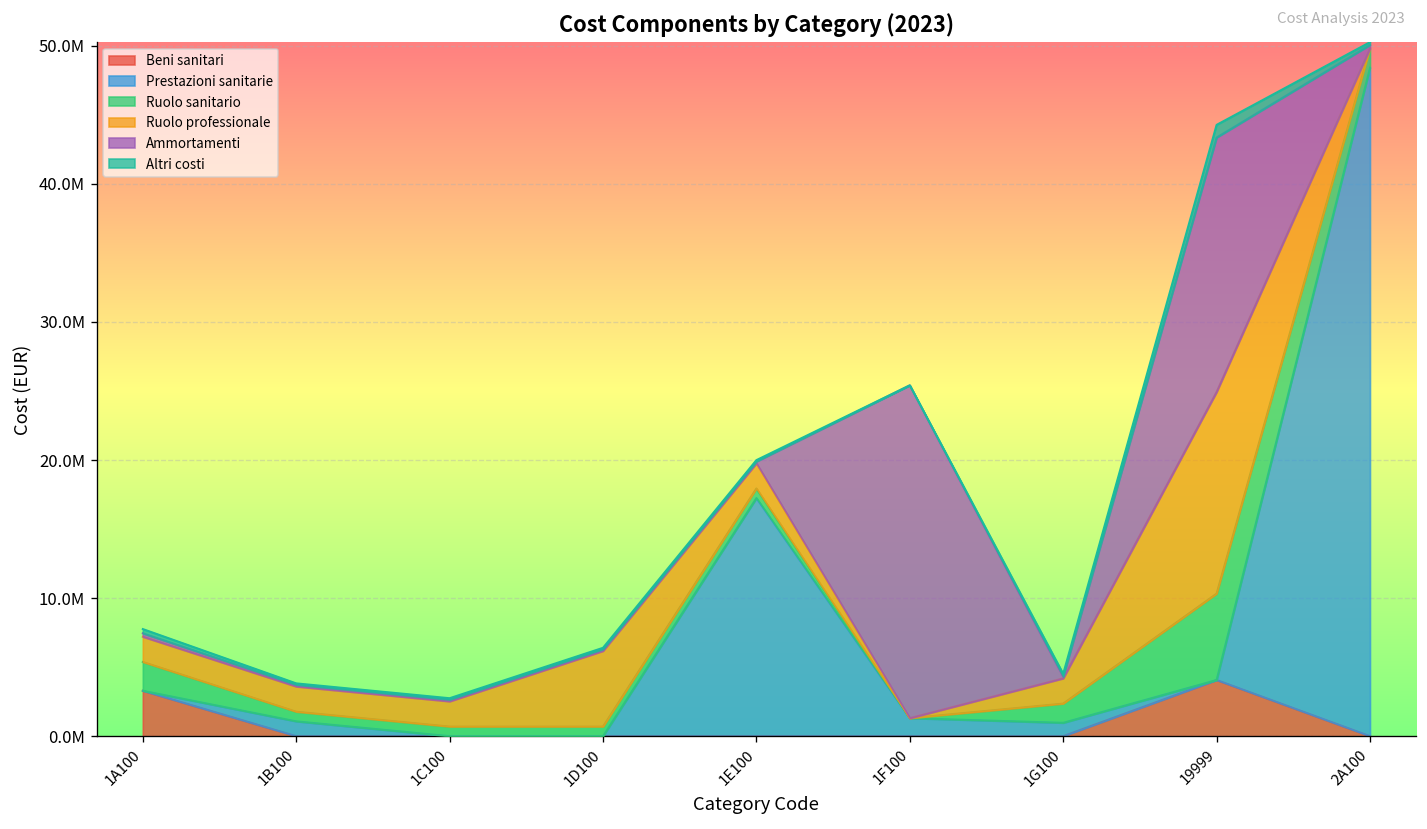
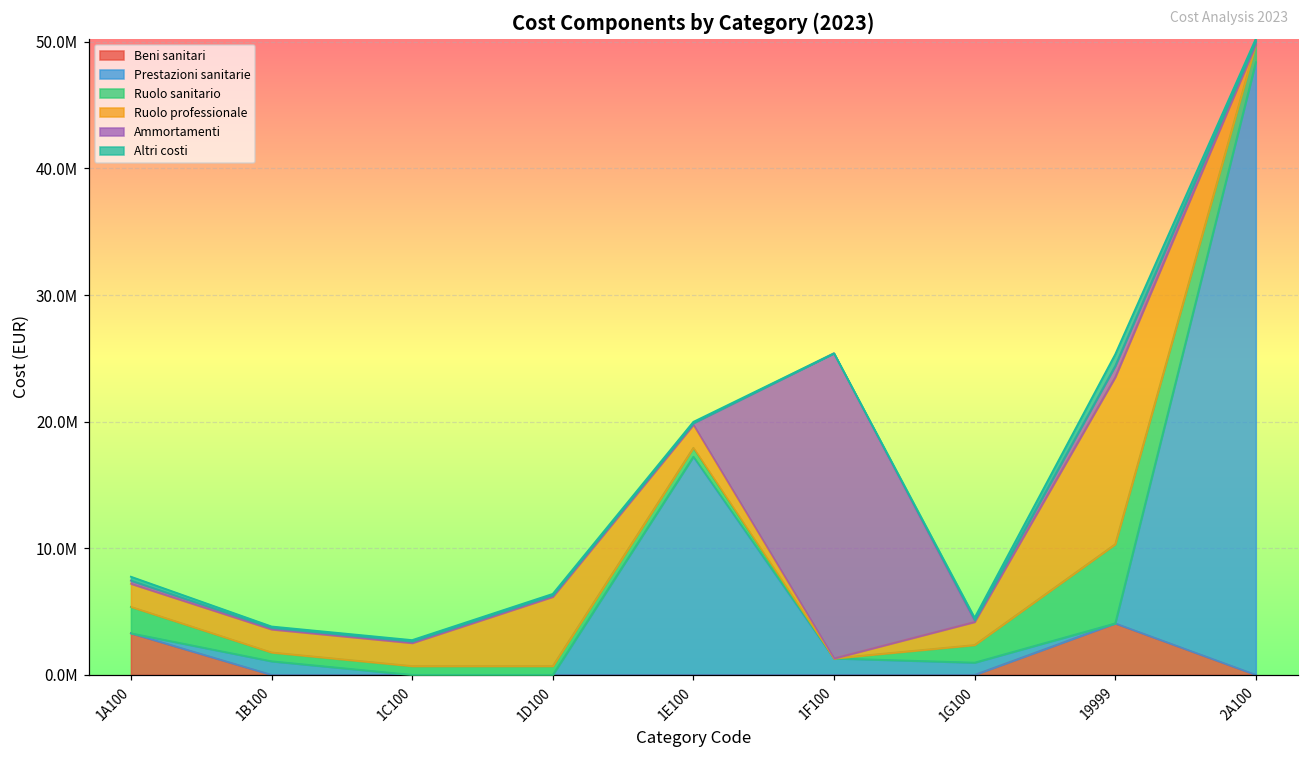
  {
    "Beni sanitari": {
      "1B100": 0,
      "1E100": 0,
      "1F100": 0,
      "1G100": 0,
      "2A100": 0
    },
    "Prestazioni sanitarie": {
      "1B100": 1100000,
      "1E100": 17200000,
      "1G100": 1000000,
      "2A100": 48400000
    },
    "Ruolo professionale": {
      "1A100": 1800000,
-     "19999": 14600000
+     "19999": 13200000
    },
    "Ammortamenti": {
      "1A100": 300000,
-     "19999": 18400000
+     "19999": 900000
    }
  }
